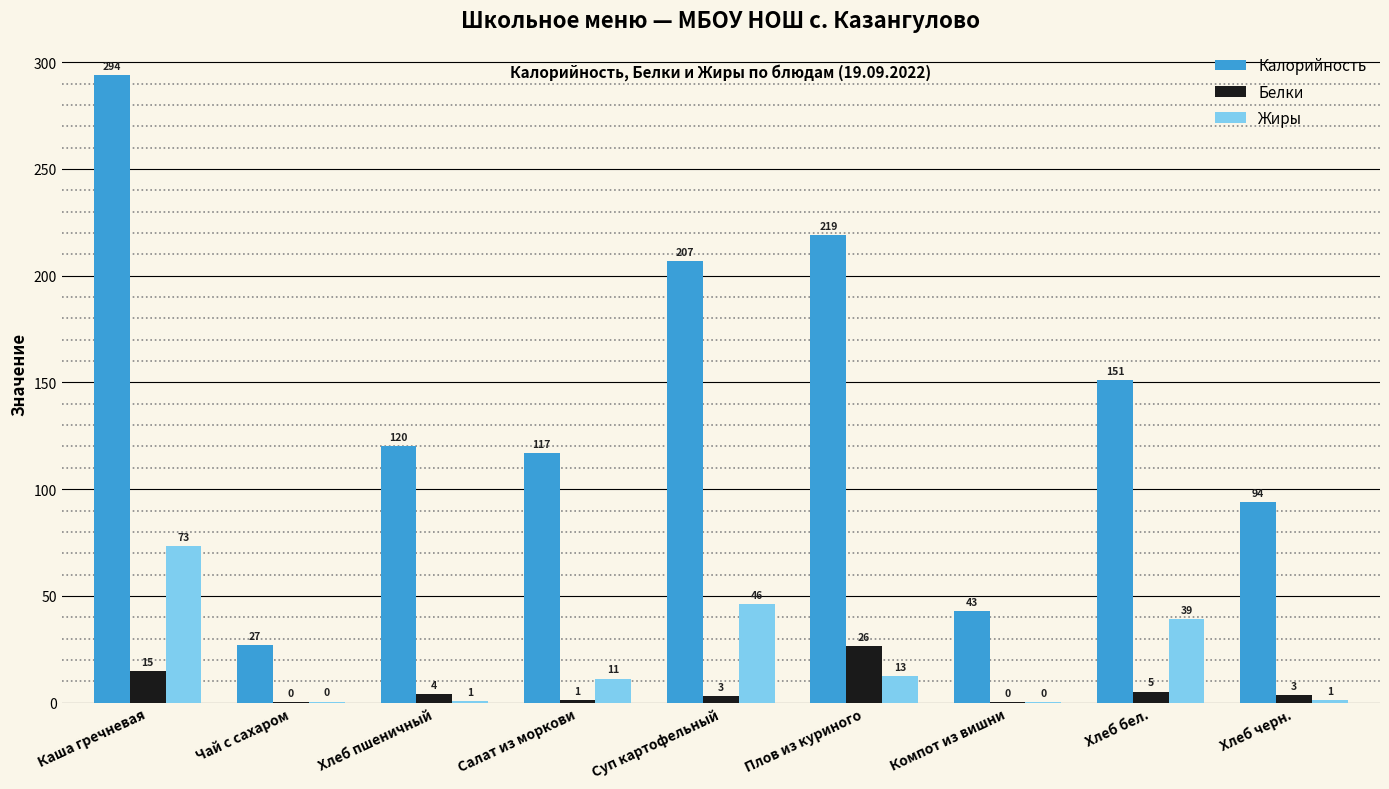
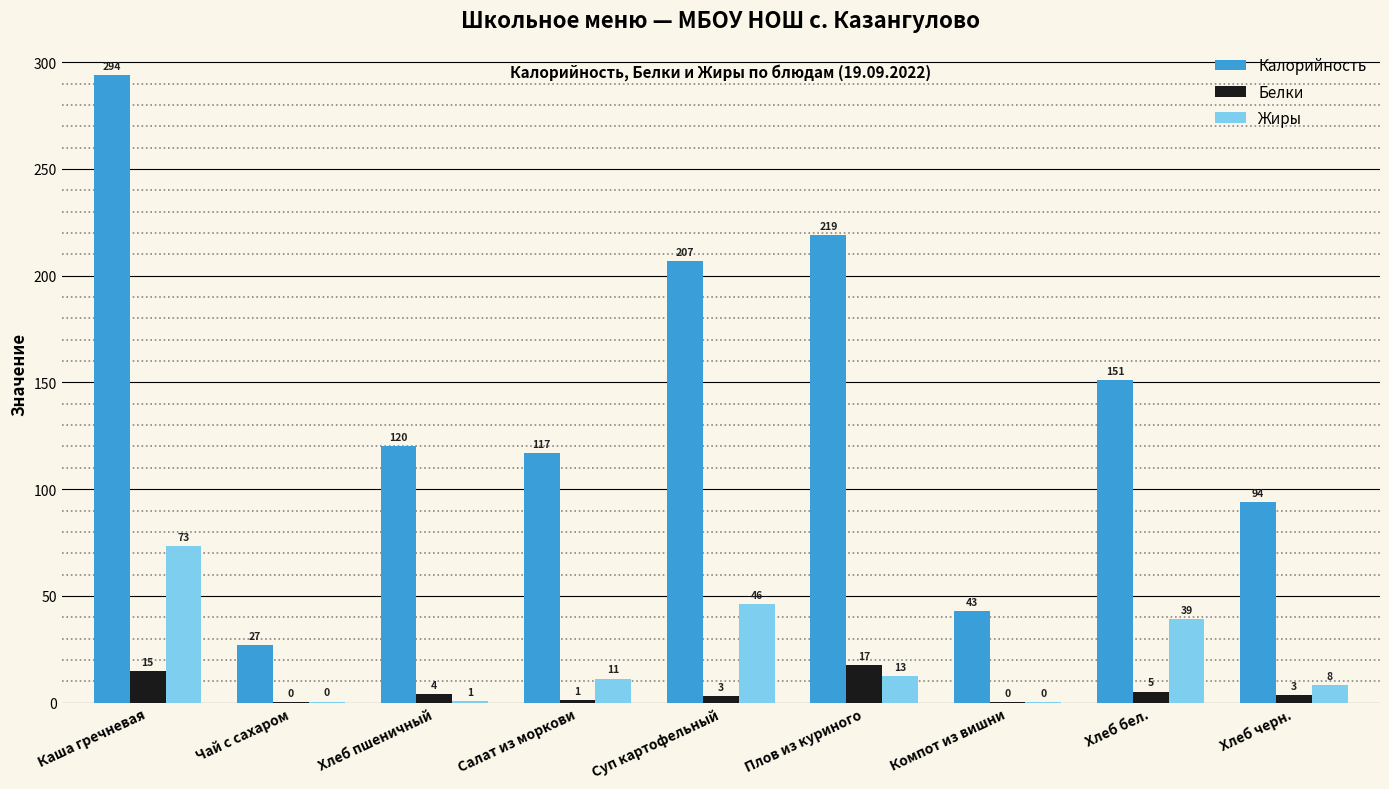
  {
    "Калорийность": {
      "Каша гречневая": 294,
      "Чай с сахаром": 27,
      "Хлеб пшеничный": 120,
      "Салат из моркови": 117,
      "Суп картофельный": 207,
      "Плов из куриного": 219,
      "Компот из вишни": 43,
      "Хлеб бел.": 151,
      "Хлеб черн.": 94
    },
    "Белки": {
      "Каша гречневая": 15,
      "Чай с сахаром": 0,
      "Хлеб пшеничный": 4,
      "Салат из моркови": 1,
      "Суп картофельный": 3,
-     "Плов из куриного": 26,
+     "Плов из куриного": 17,
      "Компот из вишни": 0,
      "Хлеб бел.": 5,
      "Хлеб черн.": 3
    },
    "Жиры": {
      "Каша гречневая": 73,
      "Чай с сахаром": 0,
      "Хлеб пшеничный": 1,
      "Салат из моркови": 11,
      "Суп картофельный": 46,
      "Плов из куриного": 13,
      "Компот из вишни": 0,
      "Хлеб бел.": 39,
-     "Хлеб черн.": 1
+     "Хлеб черн.": 8
    }
  }
